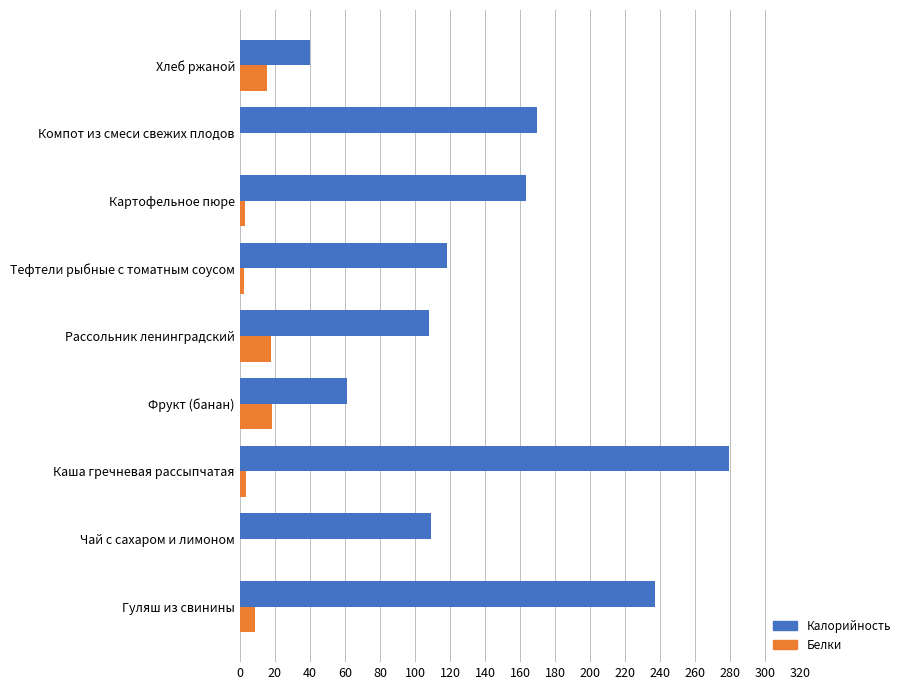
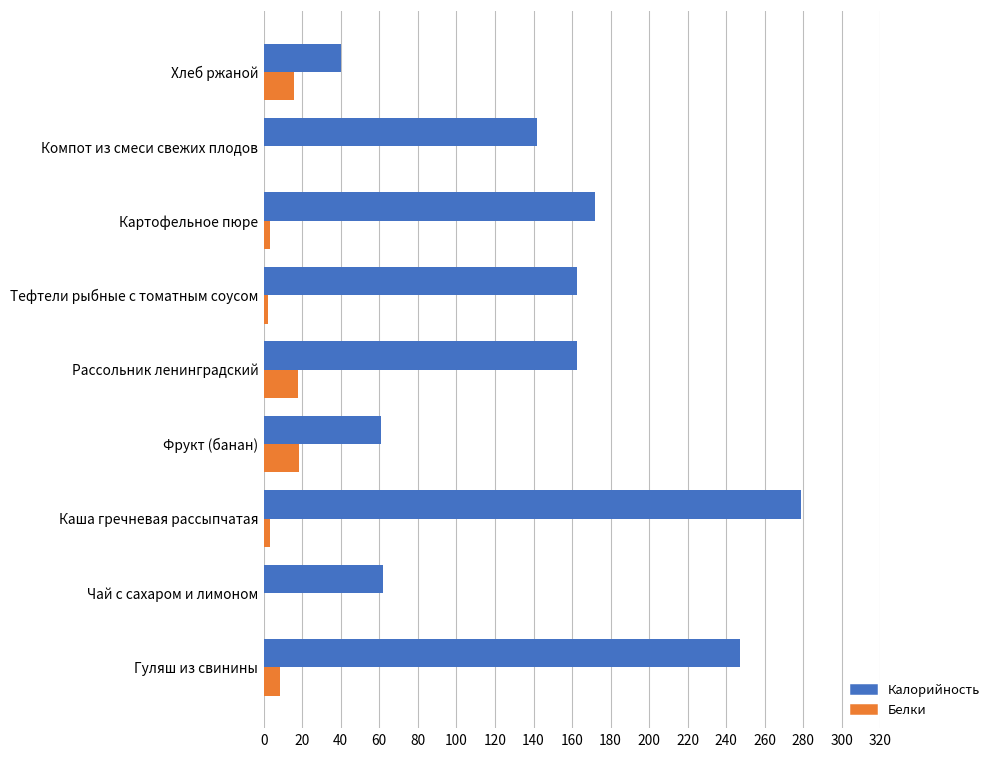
  {
    "Калорийность": {
      "Хлеб ржаной": 40,
-     "Компот из смеси свежих плодов": 170,
-     "Картофельное пюре": 164,
-     "Тефтели рыбные с томатным соусом": 118,
-     "Рассольник ленинградский": 108,
+     "Компот из смеси свежих плодов": 142,
+     "Картофельное пюре": 172,
+     "Тефтели рыбные с томатным соусом": 163,
+     "Рассольник ленинградский": 162,
      "Фрукт (банан)": 61,
      "Каша гречневая рассыпчатая": 279,
-     "Чай с сахаром и лимоном": 109,
-     "Гуляш из свинины": 237
+     "Чай с сахаром и лимоном": 62,
+     "Гуляш из свинины": 247
    },
    "Белки": {
      "Хлеб ржаной": 16,
      "Компот из смеси свежих плодов": 0,
      "Картофельное пюре": 3,
      "Тефтели рыбные с томатным соусом": 2,
      "Рассольник ленинградский": 18,
      "Фрукт (банан)": 18,
      "Каша гречневая рассыпчатая": 3,
      "Чай с сахаром и лимоном": 0,
      "Гуляш из свинины": 9
    }
  }
